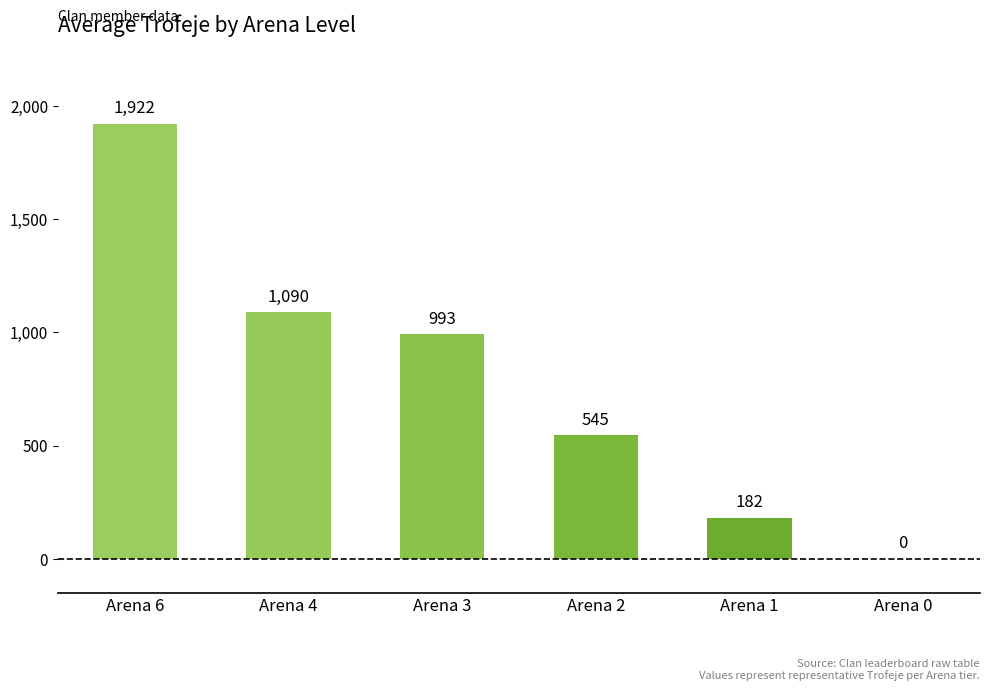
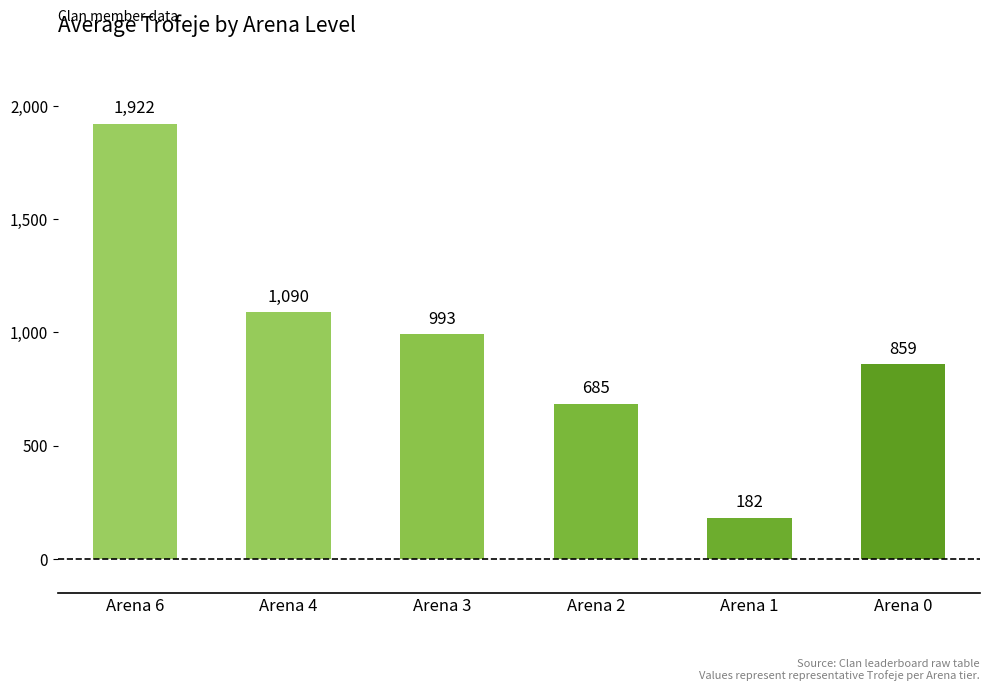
  {
    "Arena 6": "1,922",
    "Arena 4": "1,090",
    "Arena 3": "993",
-   "Arena 2": "545",
+   "Arena 2": "685",
    "Arena 1": "182",
-   "Arena 0": "0"
+   "Arena 0": "859"
  }
